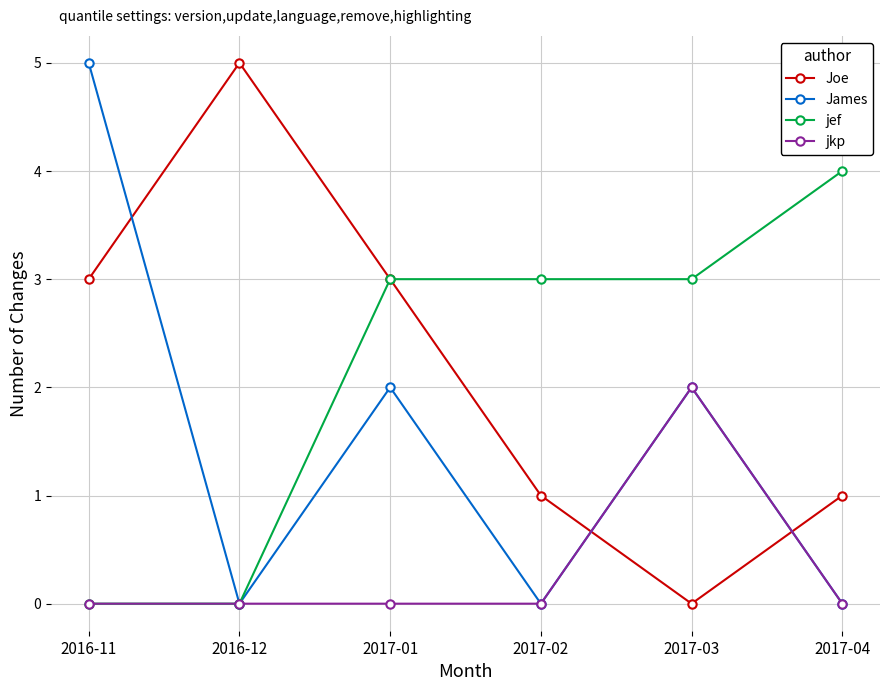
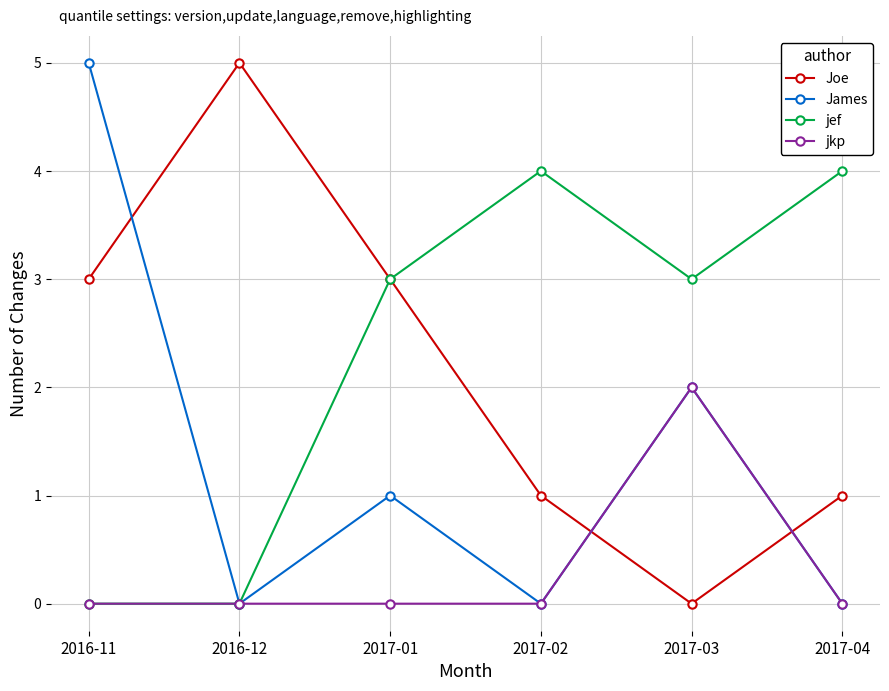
  {
    "Joe": {
      "2016-11": 3,
      "2016-12": 5,
      "2017-02": 1,
      "2017-03": 0,
      "2017-04": 1
    },
    "James": {
      "2016-11": 5,
-     "2017-01": 2
+     "2017-01": 1
    },
    "jef": {
-     "2017-02": 3,
+     "2017-02": 4,
      "2017-03": 3,
      "2017-04": 4
    },
    "jkp": {
      "2017-01": 0
    }
  }
